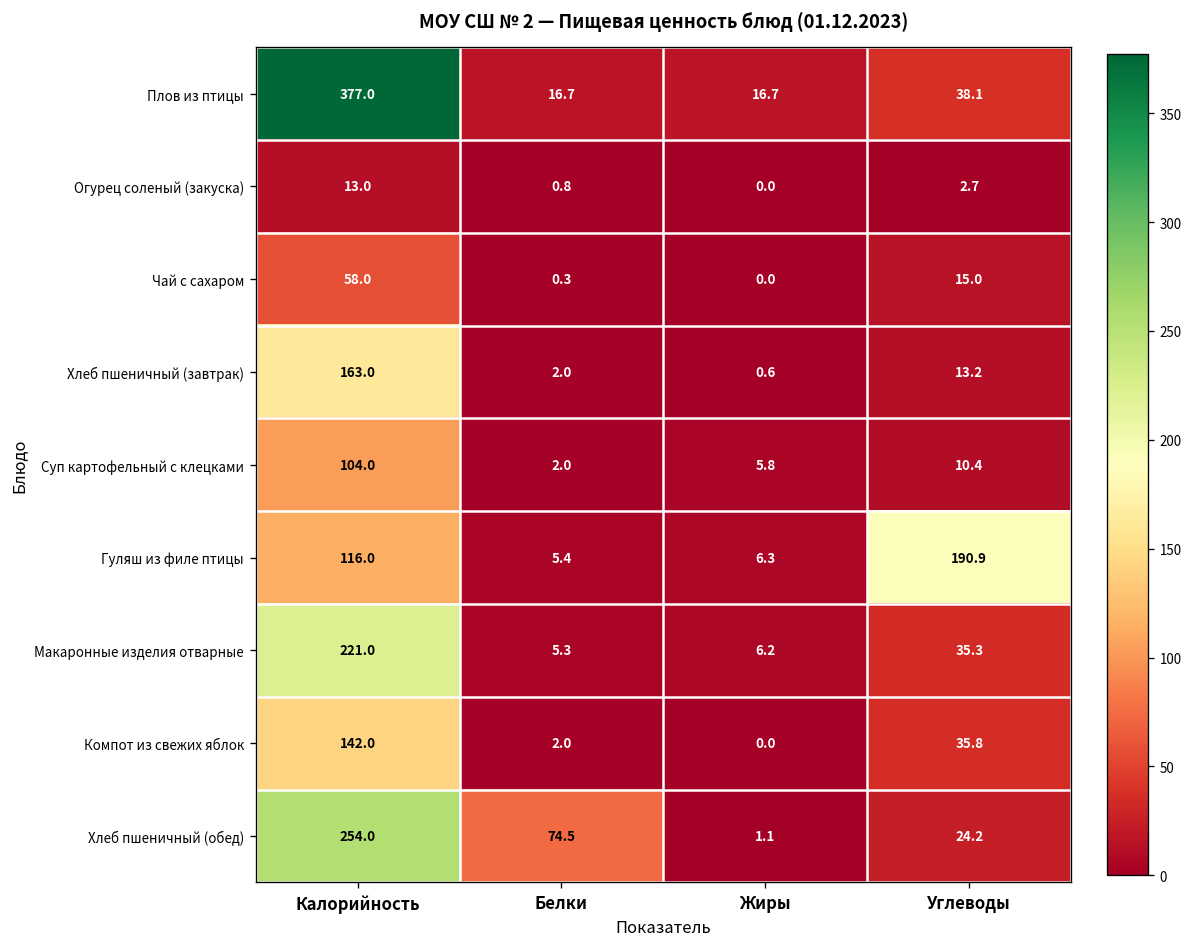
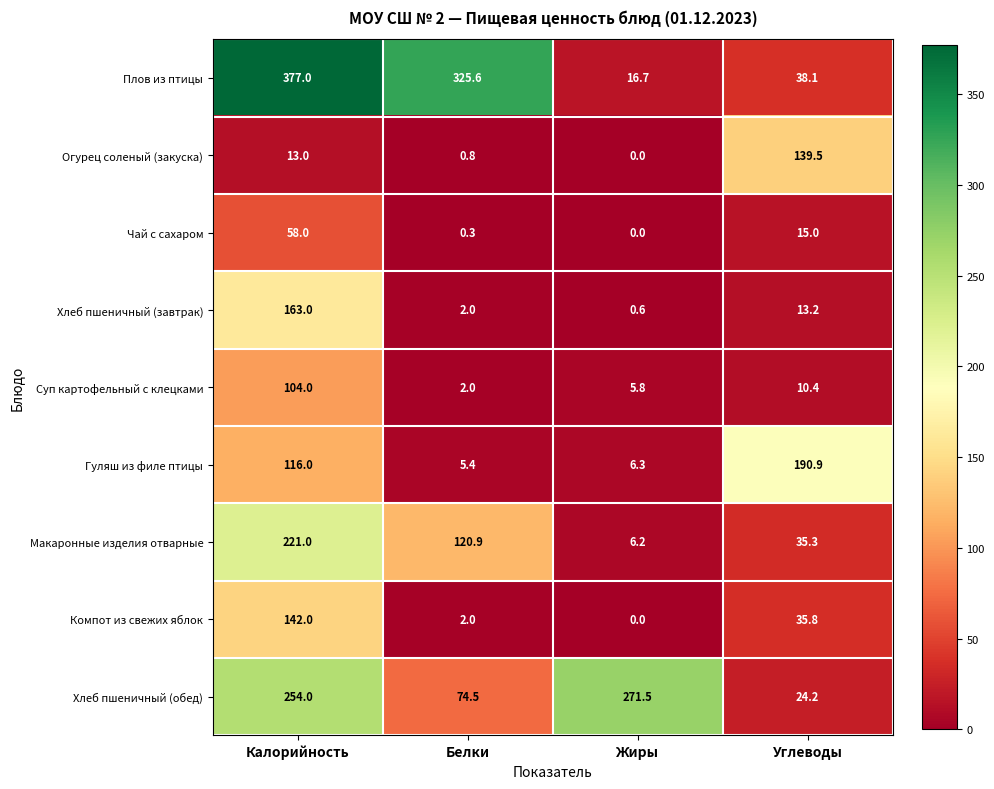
  {
    "Плов из птицы": {
      "Калорийность": 377.0,
-     "Белки": 16.7,
+     "Белки": 325.6,
      "Жиры": 16.7,
      "Углеводы": 38.1
    },
    "Огурец соленый (закуска)": {
      "Калорийность": 13.0,
      "Белки": 0.8,
      "Жиры": 0.0,
-     "Углеводы": 2.7
+     "Углеводы": 139.5
    },
    "Чай с сахаром": {
      "Калорийность": 58.0,
      "Белки": 0.3,
      "Жиры": 0.0,
      "Углеводы": 15.0
    },
    "Хлеб пшеничный (завтрак)": {
      "Калорийность": 163.0,
      "Белки": 2.0,
      "Жиры": 0.6,
      "Углеводы": 13.2
    },
    "Суп картофельный с клецками": {
      "Калорийность": 104.0,
      "Белки": 2.0,
      "Жиры": 5.8,
      "Углеводы": 10.4
    },
    "Гуляш из филе птицы": {
      "Калорийность": 116.0,
      "Белки": 5.4,
      "Жиры": 6.3,
      "Углеводы": 190.9
    },
    "Макаронные изделия отварные": {
      "Калорийность": 221.0,
-     "Белки": 5.3,
+     "Белки": 120.9,
      "Жиры": 6.2,
      "Углеводы": 35.3
    },
    "Компот из свежих яблок": {
      "Калорийность": 142.0,
      "Белки": 2.0,
      "Жиры": 0.0,
      "Углеводы": 35.8
    },
    "Хлеб пшеничный (обед)": {
      "Калорийность": 254.0,
      "Белки": 74.5,
-     "Жиры": 1.1,
+     "Жиры": 271.5,
      "Углеводы": 24.2
    }
  }
